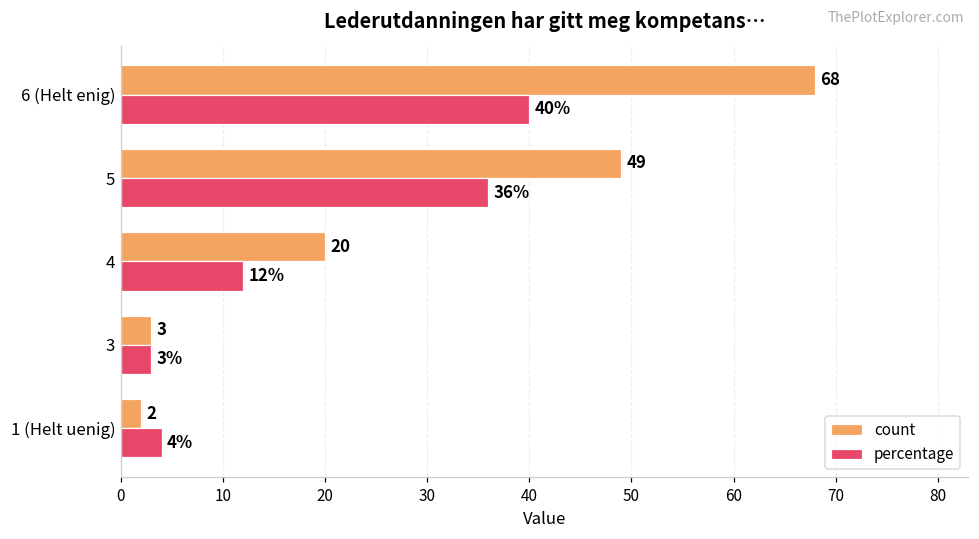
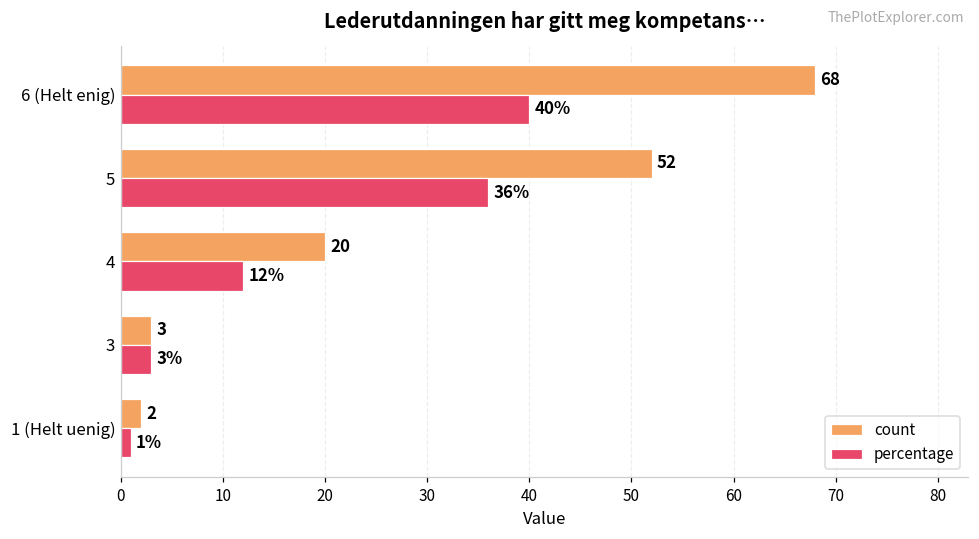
  {
    "count": {
      "6 (Helt enig)": "68",
-     "5": "49",
+     "5": "52",
      "4": "20",
      "3": "3",
      "1 (Helt uenig)": "2"
    },
    "percentage": {
      "6 (Helt enig)": "40%",
      "5": "36%",
      "4": "12%",
      "3": "3%",
-     "1 (Helt uenig)": "4%"
+     "1 (Helt uenig)": "1%"
    }
  }
